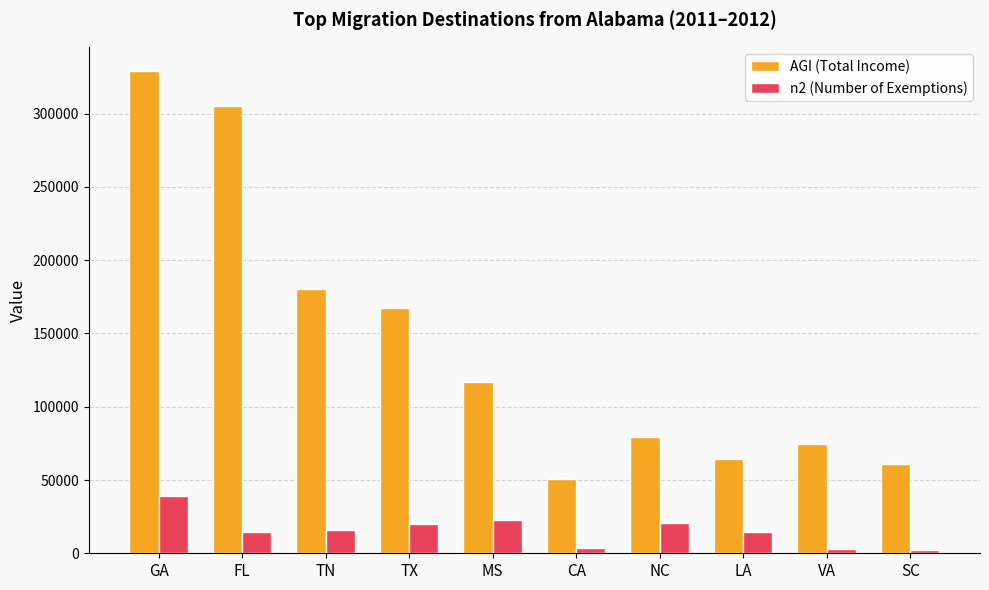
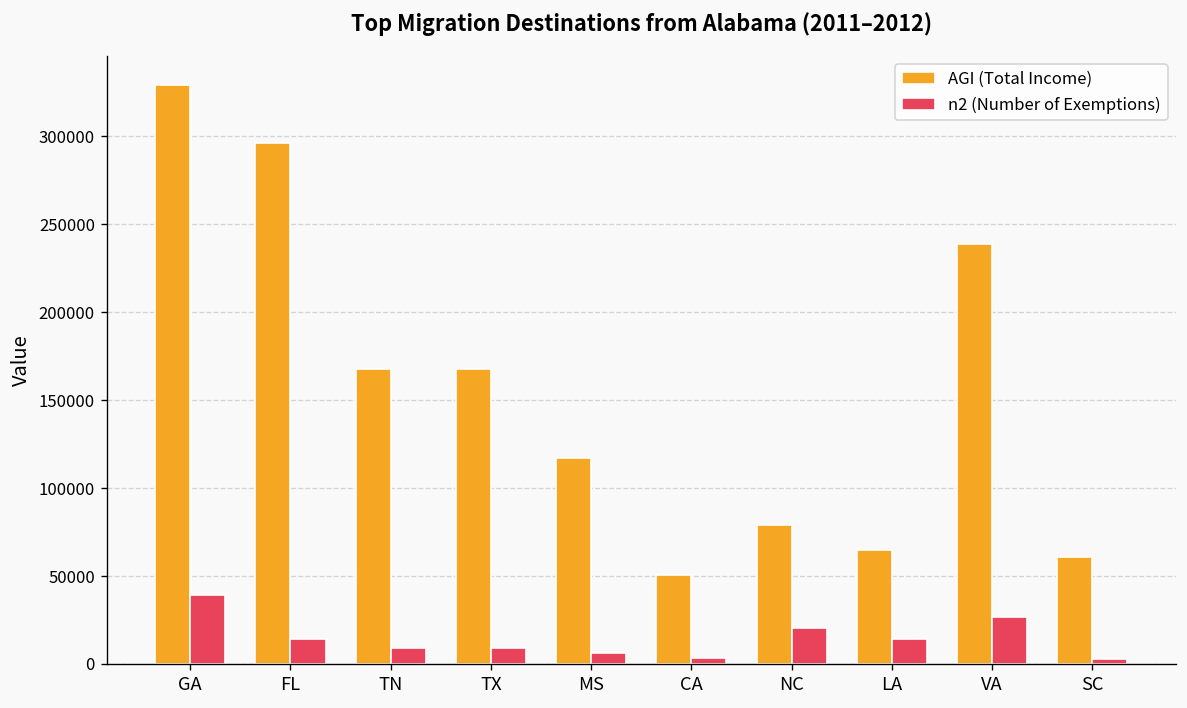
  {
    "AGI (Total Income)": {
      "GA": 329000,
-     "FL": 305000,
-     "TN": 180000,
+     "FL": 296000,
+     "TN": 168000,
      "TX": 168000,
      "MS": 117000,
      "CA": 51000,
      "NC": 79000,
      "LA": 65000,
-     "VA": 75000,
+     "VA": 239000,
      "SC": 61000
    },
    "n2 (Number of Exemptions)": {
      "GA": 39000,
      "FL": 14000,
-     "TN": 16000,
-     "TX": 20000,
-     "MS": 23000,
+     "TN": 9000,
+     "TX": 9000,
+     "MS": 6000,
      "CA": 4000,
      "NC": 21000,
      "LA": 14000,
-     "VA": 3000,
+     "VA": 27000,
      "SC": 3000
    }
  }
